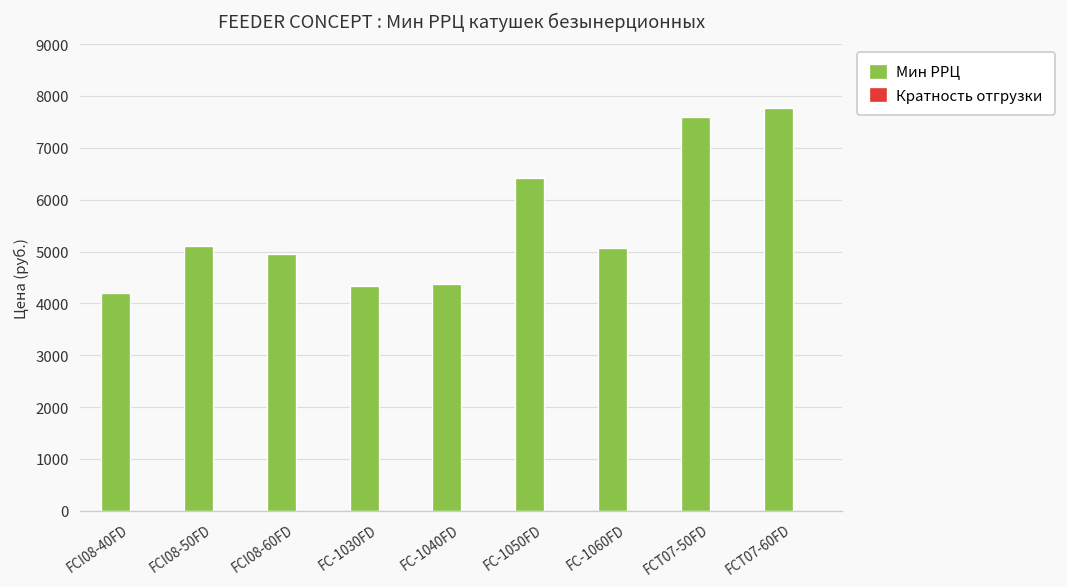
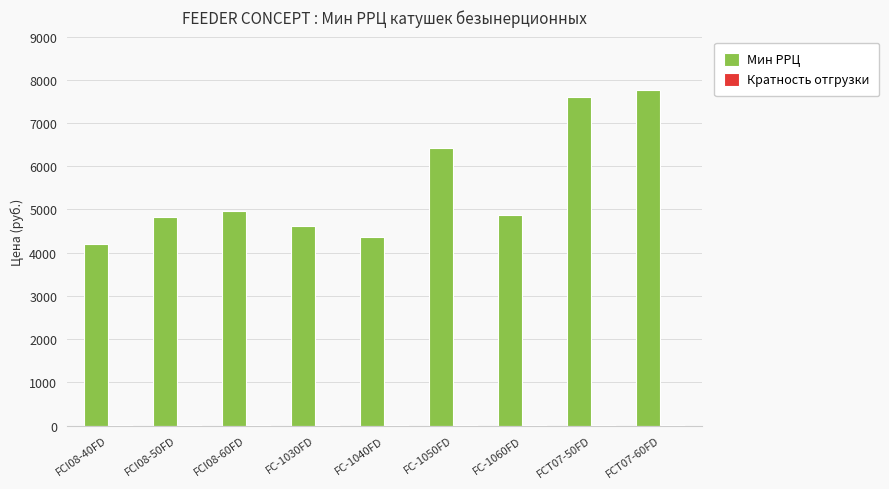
  {
    "Мин РРЦ": {
      "FCI08-40FD": 4200,
-     "FCI08-50FD": 5100,
+     "FCI08-50FD": 4800,
      "FCI08-60FD": 5000,
-     "FC-1030FD": 4300,
+     "FC-1030FD": 4600,
      "FC-1040FD": 4400,
      "FC-1050FD": 6400,
-     "FC-1060FD": 5100,
+     "FC-1060FD": 4900,
      "FCT07-50FD": 7600,
      "FCT07-60FD": 7800
    }
  }
